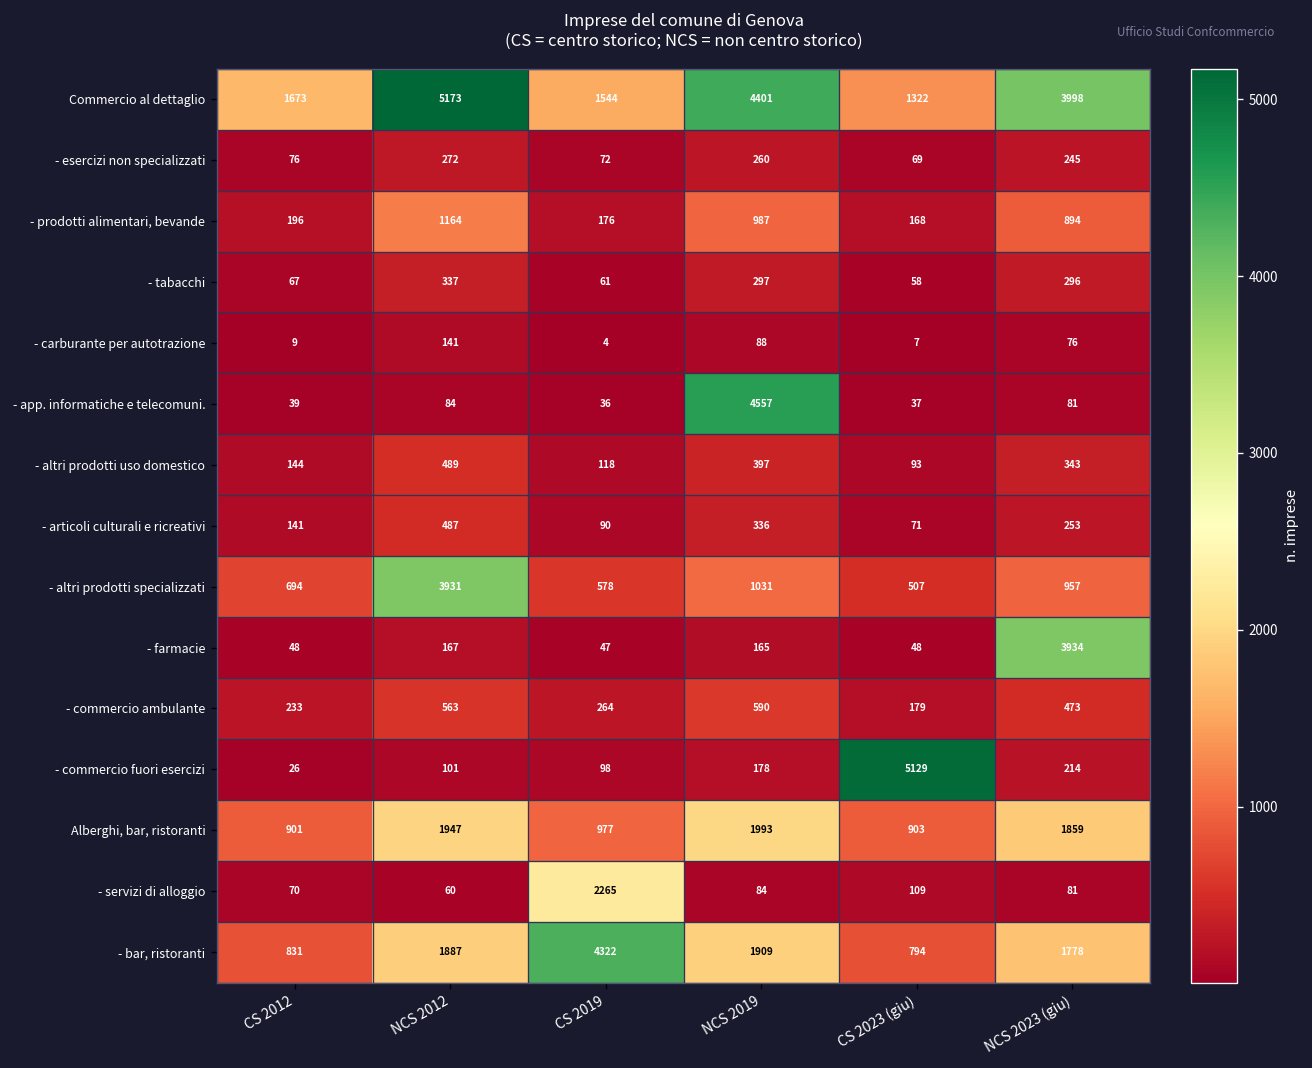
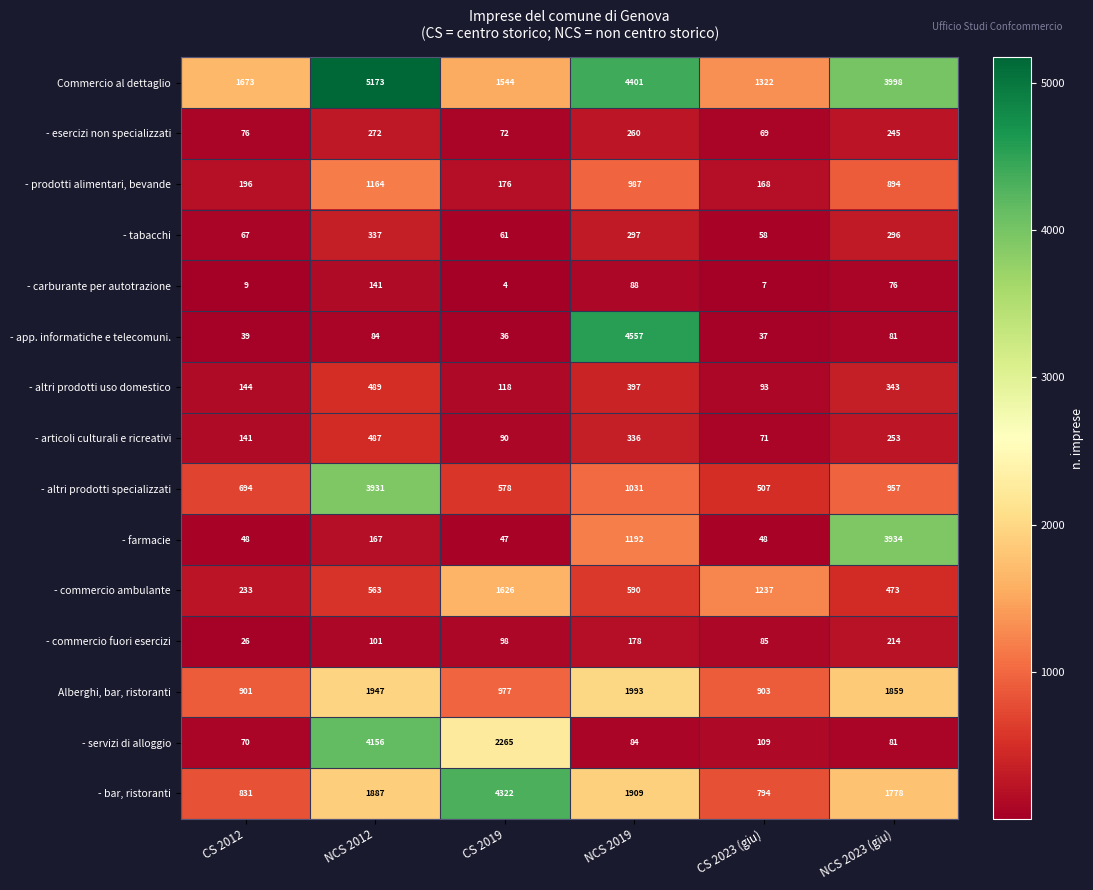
  {
    "Commercio al dettaglio": {
      "CS 2012": 1673,
      "NCS 2012": 5173,
      "CS 2019": 1544,
      "NCS 2019": 4401,
      "CS 2023 (giu)": 1322,
      "NCS 2023 (giu)": 3998
    },
    "- esercizi non specializzati": {
      "CS 2012": 76,
      "NCS 2012": 272,
      "CS 2019": 72,
      "NCS 2019": 260,
      "CS 2023 (giu)": 69,
      "NCS 2023 (giu)": 245
    },
    "- prodotti alimentari, bevande": {
      "CS 2012": 196,
      "NCS 2012": 1164,
      "CS 2019": 176,
      "NCS 2019": 987,
      "CS 2023 (giu)": 168,
      "NCS 2023 (giu)": 894
    },
    "- tabacchi": {
      "CS 2012": 67,
      "NCS 2012": 337,
      "CS 2019": 61,
      "NCS 2019": 297,
      "CS 2023 (giu)": 58,
      "NCS 2023 (giu)": 296
    },
    "- carburante per autotrazione": {
      "CS 2012": 9,
      "NCS 2012": 141,
      "CS 2019": 4,
      "NCS 2019": 88,
      "CS 2023 (giu)": 7,
      "NCS 2023 (giu)": 76
    },
    "- app. informatiche e telecomuni.": {
      "CS 2012": 39,
      "NCS 2012": 84,
      "CS 2019": 36,
      "NCS 2019": 4557,
      "CS 2023 (giu)": 37,
      "NCS 2023 (giu)": 81
    },
    "- altri prodotti uso domestico": {
      "CS 2012": 144,
      "NCS 2012": 489,
      "CS 2019": 118,
      "NCS 2019": 397,
      "CS 2023 (giu)": 93,
      "NCS 2023 (giu)": 343
    },
    "- articoli culturali e ricreativi": {
      "CS 2012": 141,
      "NCS 2012": 487,
      "CS 2019": 90,
      "NCS 2019": 336,
      "CS 2023 (giu)": 71,
      "NCS 2023 (giu)": 253
    },
    "- altri prodotti specializzati": {
      "CS 2012": 694,
      "NCS 2012": 3931,
      "CS 2019": 578,
      "NCS 2019": 1031,
      "CS 2023 (giu)": 507,
      "NCS 2023 (giu)": 957
    },
    "- farmacie": {
      "CS 2012": 48,
      "NCS 2012": 167,
      "CS 2019": 47,
-     "NCS 2019": 165,
+     "NCS 2019": 1192,
      "CS 2023 (giu)": 48,
      "NCS 2023 (giu)": 3934
    },
    "- commercio ambulante": {
      "CS 2012": 233,
      "NCS 2012": 563,
-     "CS 2019": 264,
+     "CS 2019": 1626,
      "NCS 2019": 590,
-     "CS 2023 (giu)": 179,
+     "CS 2023 (giu)": 1237,
      "NCS 2023 (giu)": 473
    },
    "- commercio fuori esercizi": {
      "CS 2012": 26,
      "NCS 2012": 101,
      "CS 2019": 98,
      "NCS 2019": 178,
-     "CS 2023 (giu)": 5129,
+     "CS 2023 (giu)": 85,
      "NCS 2023 (giu)": 214
    },
    "Alberghi, bar, ristoranti": {
      "CS 2012": 901,
      "NCS 2012": 1947,
      "CS 2019": 977,
      "NCS 2019": 1993,
      "CS 2023 (giu)": 903,
      "NCS 2023 (giu)": 1859
    },
    "- servizi di alloggio": {
      "CS 2012": 70,
-     "NCS 2012": 60,
+     "NCS 2012": 4156,
      "CS 2019": 2265,
      "NCS 2019": 84,
      "CS 2023 (giu)": 109,
      "NCS 2023 (giu)": 81
    },
    "- bar, ristoranti": {
      "CS 2012": 831,
      "NCS 2012": 1887,
      "CS 2019": 4322,
      "NCS 2019": 1909,
      "CS 2023 (giu)": 794,
      "NCS 2023 (giu)": 1778
    }
  }
